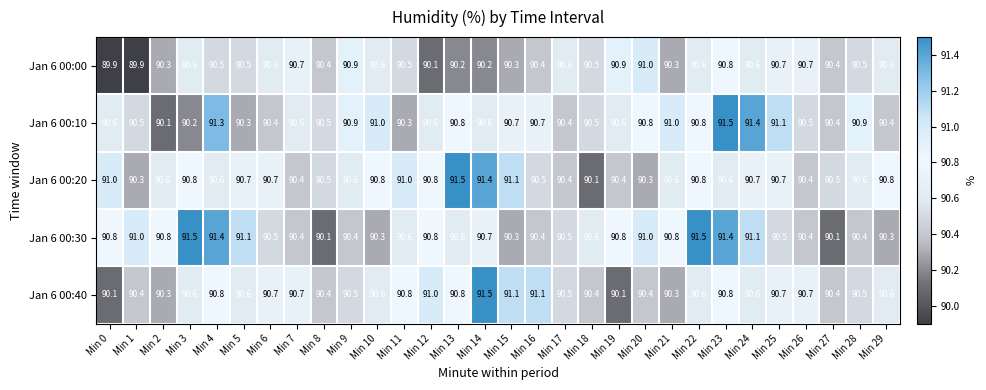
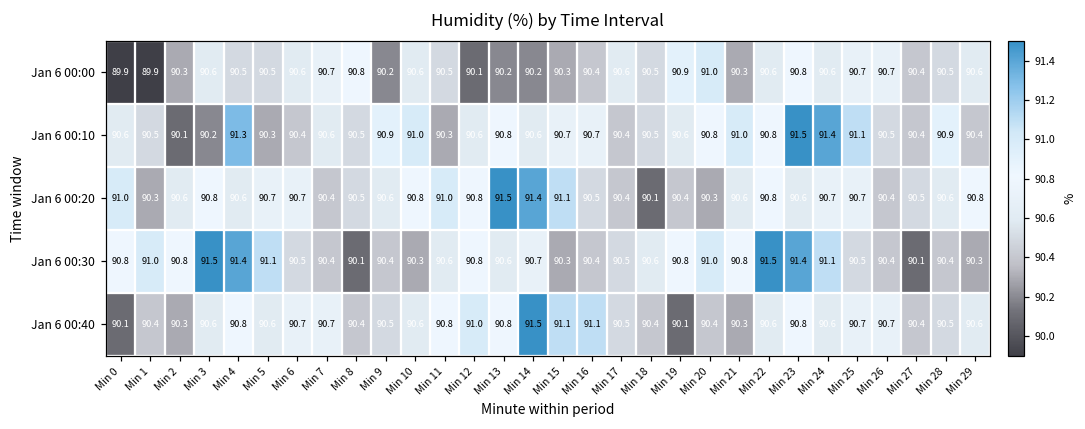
  {
    "Jan 6 00:00": {
      "Min 0": 89.9,
      "Min 1": 89.9,
      "Min 2": 90.3,
      "Min 7": 90.7,
-     "Min 8": 90.4,
-     "Min 9": 90.9,
+     "Min 8": 90.8,
+     "Min 9": 90.2,
      "Min 12": 90.1,
      "Min 13": 90.2,
      "Min 14": 90.2,
      "Min 15": 90.3,
      "Min 16": 90.4,
      "Min 19": 90.9,
      "Min 20": 91.0,
      "Min 21": 90.3,
      "Min 23": 90.8,
      "Min 25": 90.7,
      "Min 26": 90.7,
      "Min 27": 90.4
    },
    "Jan 6 00:10": {
      "Min 2": 90.1,
      "Min 3": 90.2,
      "Min 4": 91.3,
      "Min 5": 90.3,
      "Min 6": 90.4,
      "Min 9": 90.9,
      "Min 10": 91.0,
      "Min 11": 90.3,
      "Min 13": 90.8,
      "Min 15": 90.7,
      "Min 16": 90.7,
      "Min 17": 90.4,
      "Min 20": 90.8,
      "Min 21": 91.0,
      "Min 22": 90.8,
      "Min 23": 91.5,
      "Min 24": 91.4,
      "Min 25": 91.1,
      "Min 27": 90.4,
      "Min 28": 90.9,
      "Min 29": 90.4
    },
    "Jan 6 00:20": {
      "Min 0": 91.0,
      "Min 1": 90.3,
      "Min 3": 90.8,
      "Min 5": 90.7,
      "Min 6": 90.7,
      "Min 7": 90.4,
      "Min 10": 90.8,
      "Min 11": 91.0,
      "Min 12": 90.8,
      "Min 13": 91.5,
      "Min 14": 91.4,
      "Min 15": 91.1,
      "Min 17": 90.4,
      "Min 18": 90.1,
      "Min 19": 90.4,
      "Min 20": 90.3,
      "Min 22": 90.8,
      "Min 24": 90.7,
      "Min 25": 90.7,
      "Min 26": 90.4,
      "Min 29": 90.8
    },
    "Jan 6 00:30": {
      "Min 0": 90.8,
      "Min 1": 91.0,
      "Min 2": 90.8,
      "Min 3": 91.5,
      "Min 4": 91.4,
      "Min 5": 91.1,
      "Min 7": 90.4,
      "Min 8": 90.1,
      "Min 9": 90.4,
      "Min 10": 90.3,
      "Min 12": 90.8,
      "Min 14": 90.7,
      "Min 15": 90.3,
      "Min 16": 90.4,
      "Min 19": 90.8,
      "Min 20": 91.0,
      "Min 21": 90.8,
      "Min 22": 91.5,
      "Min 23": 91.4,
      "Min 24": 91.1,
      "Min 26": 90.4,
      "Min 27": 90.1,
      "Min 28": 90.4,
      "Min 29": 90.3
    },
    "Jan 6 00:40": {
      "Min 0": 90.1,
      "Min 1": 90.4,
      "Min 2": 90.3,
      "Min 4": 90.8,
      "Min 6": 90.7,
      "Min 7": 90.7,
      "Min 8": 90.4,
      "Min 11": 90.8,
      "Min 12": 91.0,
      "Min 13": 90.8,
      "Min 14": 91.5,
      "Min 15": 91.1,
      "Min 16": 91.1,
      "Min 18": 90.4,
      "Min 19": 90.1,
      "Min 20": 90.4,
      "Min 21": 90.3,
      "Min 23": 90.8,
      "Min 25": 90.7,
      "Min 26": 90.7,
      "Min 27": 90.4
    }
  }
